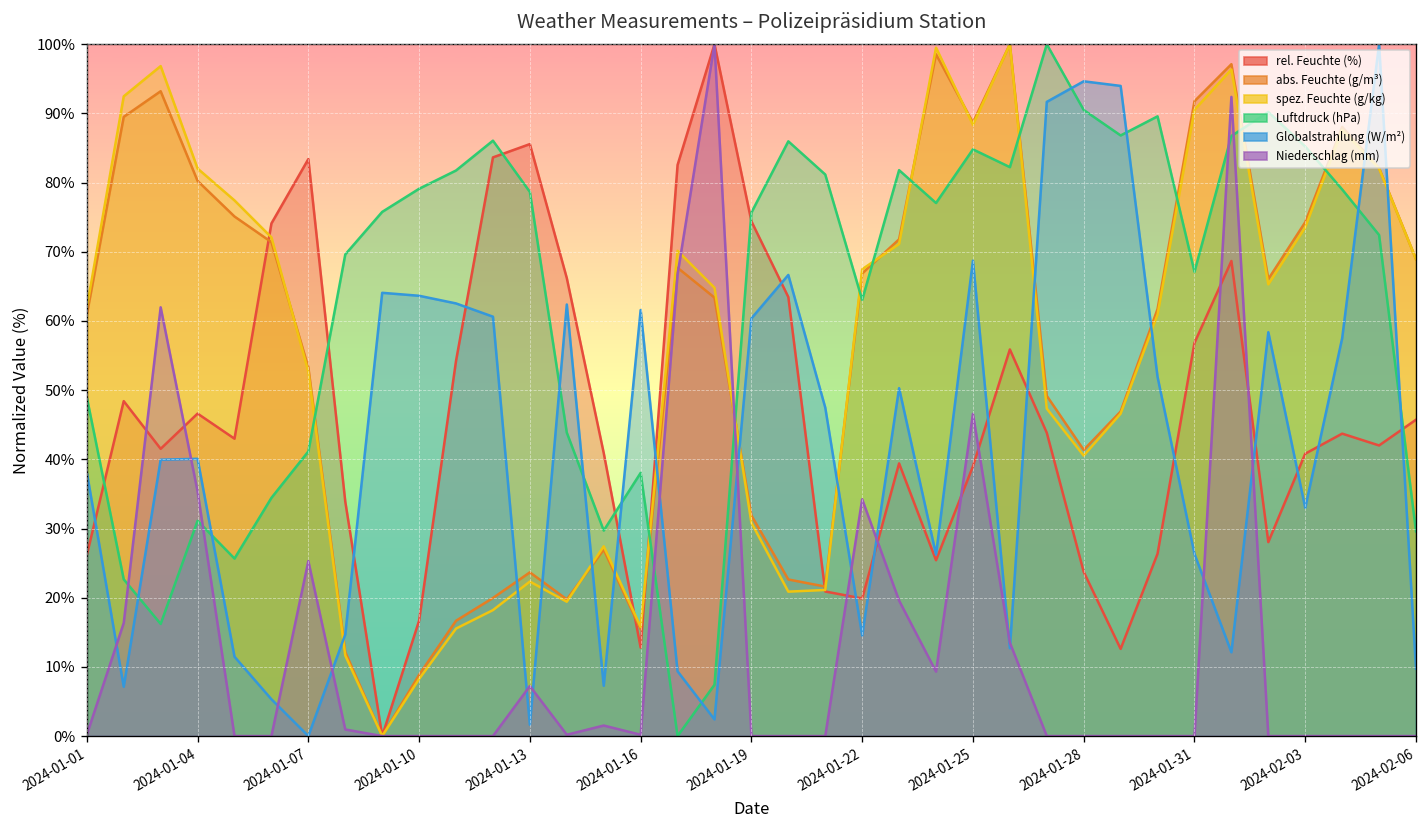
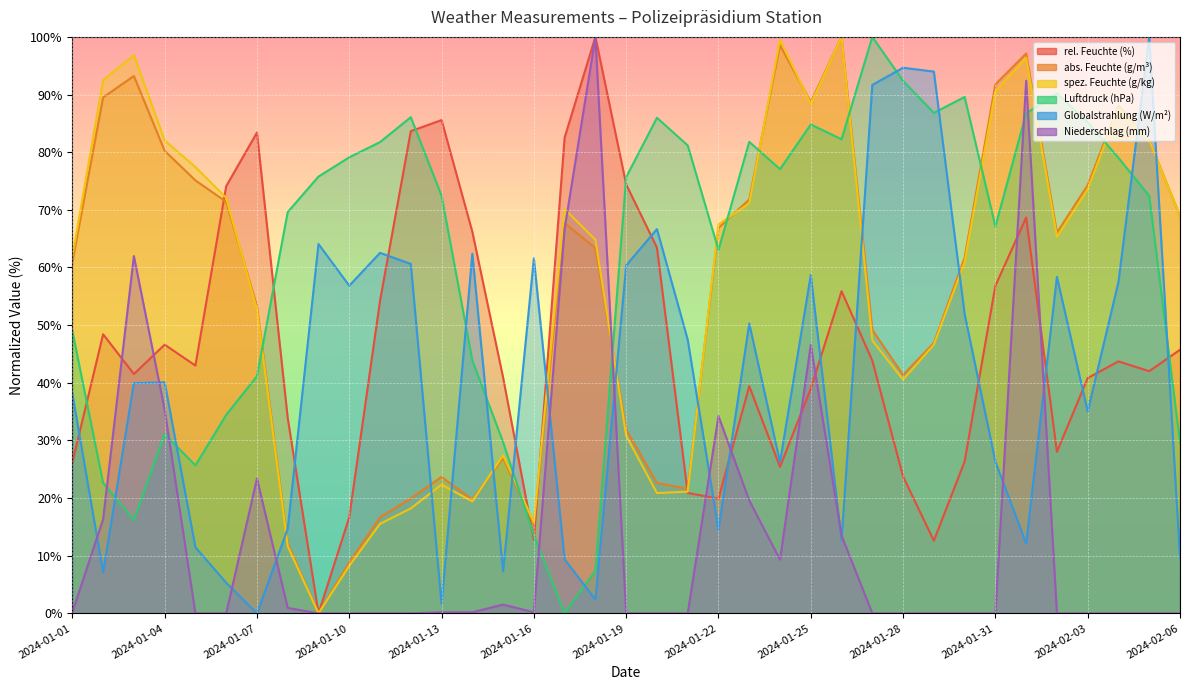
  {
    "Luftdruck (hPa)": {
      "2024-01-01": "49%",
      "2024-01-04": "31%",
      "2024-01-07": "41%",
      "2024-01-10": "79%",
-     "2024-01-13": "79%",
-     "2024-01-16": "38%",
+     "2024-01-13": "72%",
+     "2024-01-16": "14%",
      "2024-01-19": "76%",
      "2024-01-22": "63%",
      "2024-01-25": "85%",
-     "2024-01-28": "91%",
+     "2024-01-28": "92%",
      "2024-01-31": "67%",
      "2024-02-06": "30%"
    },
    "Globalstrahlung (W/m²)": {
      "2024-01-01": "38%",
      "2024-01-04": "40%",
      "2024-01-07": "0%",
-     "2024-01-10": "64%",
+     "2024-01-10": "57%",
      "2024-01-13": "2%",
      "2024-01-16": "62%",
      "2024-01-19": "60%",
      "2024-01-22": "15%",
-     "2024-01-25": "69%",
+     "2024-01-25": "59%",
      "2024-01-28": "95%",
      "2024-01-31": "26%",
-     "2024-02-03": "33%",
+     "2024-02-03": "35%",
      "2024-02-06": "10%"
    },
    "Niederschlag (mm)": {
      "2024-01-01": "0%",
      "2024-01-04": "35%",
-     "2024-01-07": "25%",
+     "2024-01-07": "23%",
      "2024-01-10": "0%",
-     "2024-01-13": "7%",
+     "2024-01-13": "0%",
      "2024-01-16": "0%",
      "2024-01-19": "0%",
      "2024-01-22": "34%",
      "2024-01-25": "47%",
      "2024-01-28": "0%",
      "2024-01-31": "0%",
      "2024-02-03": "0%",
      "2024-02-06": "0%"
    }
  }
